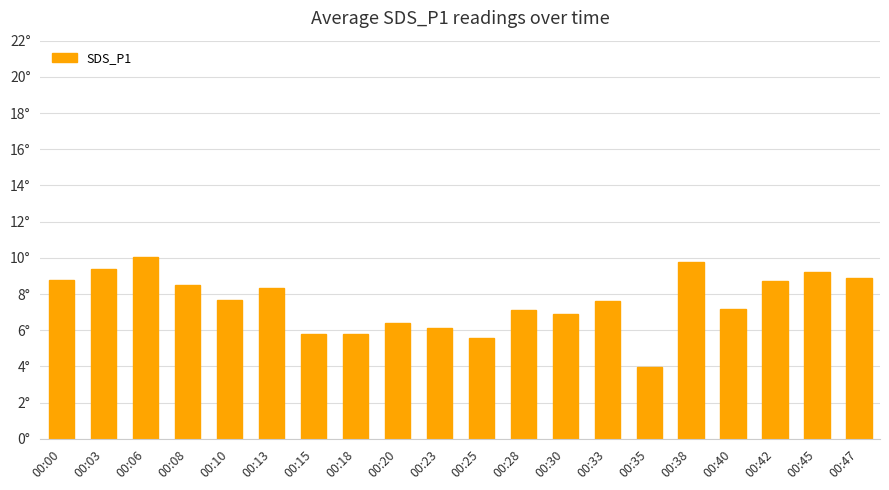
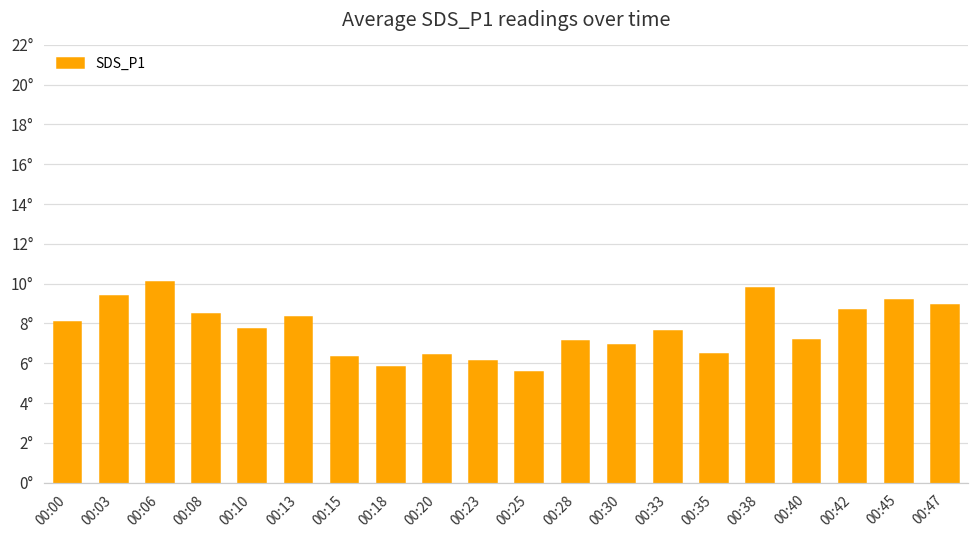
  {
-   "00:00": "8.8°",
+   "00:00": "8.1°",
    "00:03": "9.4°",
    "00:06": "10.1°",
    "00:08": "8.5°",
    "00:10": "7.7°",
    "00:13": "8.3°",
-   "00:15": "5.8°",
+   "00:15": "6.3°",
    "00:18": "5.8°",
    "00:20": "6.4°",
    "00:23": "6.1°",
    "00:25": "5.6°",
    "00:28": "7.1°",
    "00:30": "6.9°",
    "00:33": "7.6°",
-   "00:35": "4.0°",
+   "00:35": "6.5°",
    "00:38": "9.8°",
    "00:40": "7.2°",
    "00:42": "8.7°",
    "00:45": "9.2°",
    "00:47": "8.9°"
  }
